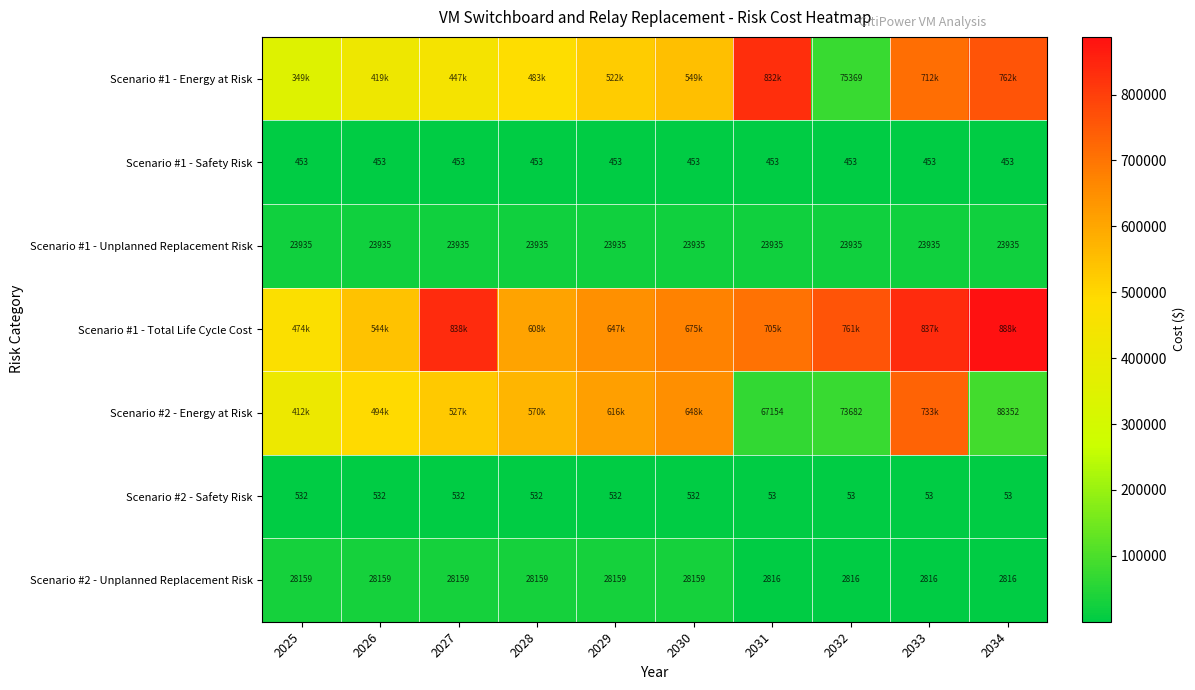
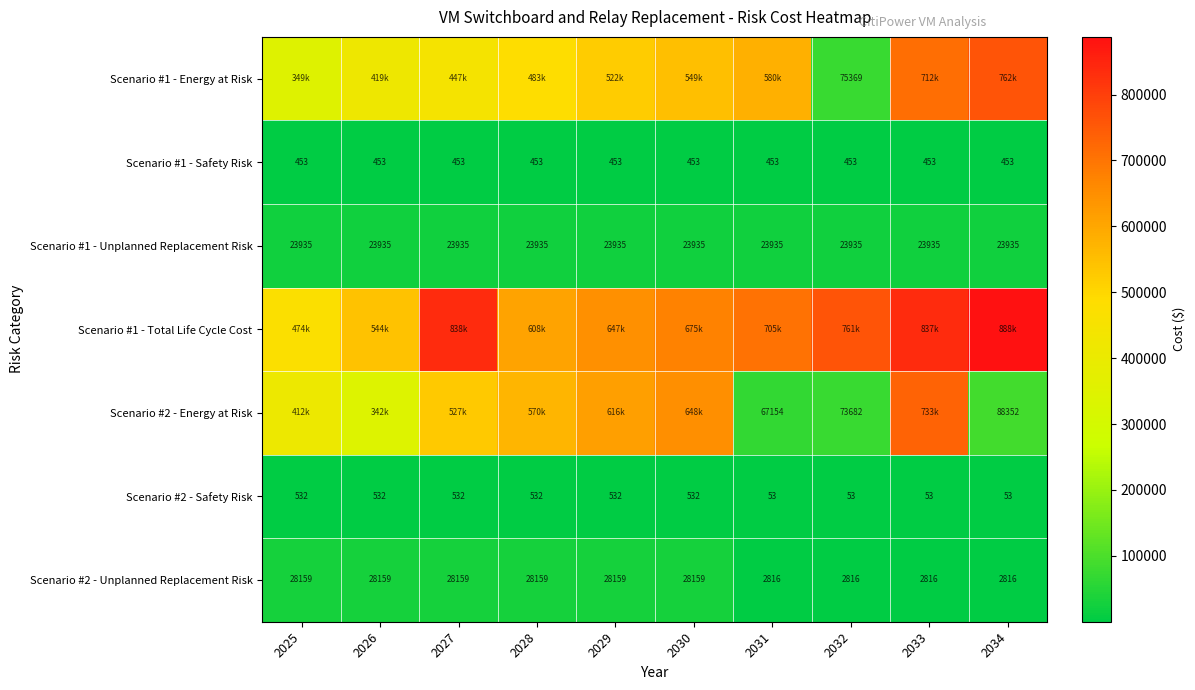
  {
    "Scenario #1 - Energy at Risk": {
      "2025": "349k",
      "2026": "419k",
      "2027": "447k",
      "2028": "483k",
      "2029": "522k",
      "2030": "549k",
-     "2031": "832k",
+     "2031": "580k",
      "2032": "75369",
      "2033": "712k",
      "2034": "762k"
    },
    "Scenario #1 - Safety Risk": {
      "2025": "453",
      "2026": "453",
      "2027": "453",
      "2028": "453",
      "2029": "453",
      "2030": "453",
      "2031": "453",
      "2032": "453",
      "2033": "453",
      "2034": "453"
    },
    "Scenario #1 - Unplanned Replacement Risk": {
      "2025": "23935",
      "2026": "23935",
      "2027": "23935",
      "2028": "23935",
      "2029": "23935",
      "2030": "23935",
      "2031": "23935",
      "2032": "23935",
      "2033": "23935",
      "2034": "23935"
    },
    "Scenario #1 - Total Life Cycle Cost": {
      "2025": "474k",
      "2026": "544k",
      "2027": "838k",
      "2028": "608k",
      "2029": "647k",
      "2030": "675k",
      "2031": "705k",
      "2032": "761k",
      "2033": "837k",
      "2034": "888k"
    },
    "Scenario #2 - Energy at Risk": {
      "2025": "412k",
-     "2026": "494k",
+     "2026": "342k",
      "2027": "527k",
      "2028": "570k",
      "2029": "616k",
      "2030": "648k",
      "2031": "67154",
      "2032": "73682",
      "2033": "733k",
      "2034": "88352"
    },
    "Scenario #2 - Safety Risk": {
      "2025": "532",
      "2026": "532",
      "2027": "532",
      "2028": "532",
      "2029": "532",
      "2030": "532",
      "2031": "53",
      "2032": "53",
      "2033": "53",
      "2034": "53"
    },
    "Scenario #2 - Unplanned Replacement Risk": {
      "2025": "28159",
      "2026": "28159",
      "2027": "28159",
      "2028": "28159",
      "2029": "28159",
      "2030": "28159",
      "2031": "2816",
      "2032": "2816",
      "2033": "2816",
      "2034": "2816"
    }
  }
